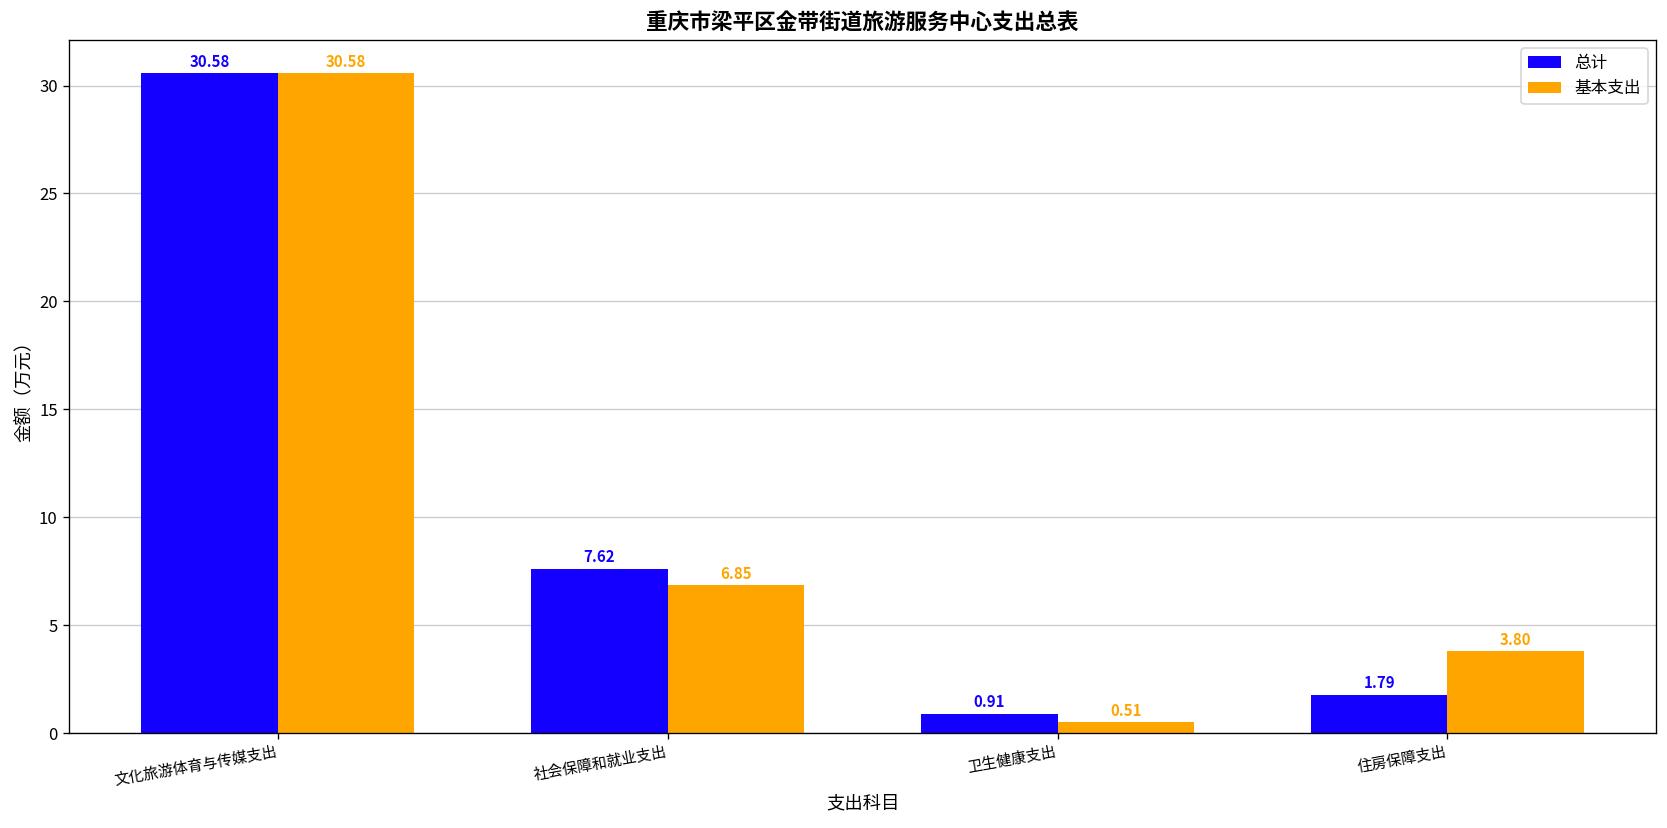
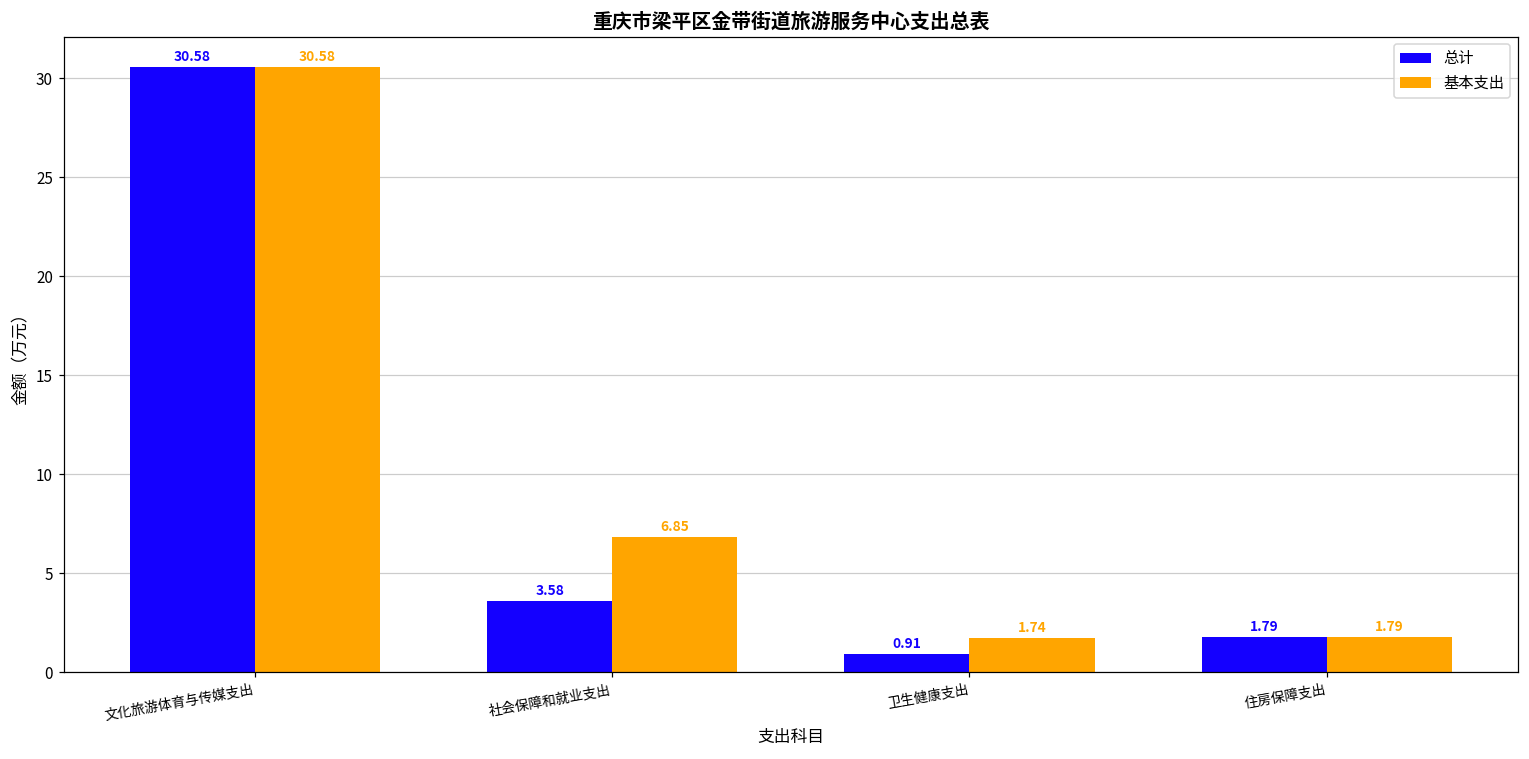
  {
    "总计": {
      "文化旅游体育与传媒支出": 30.58,
-     "社会保障和就业支出": 7.62,
+     "社会保障和就业支出": 3.58,
      "卫生健康支出": 0.91,
      "住房保障支出": 1.79
    },
    "基本支出": {
      "文化旅游体育与传媒支出": 30.58,
      "社会保障和就业支出": 6.85,
-     "卫生健康支出": 0.51,
-     "住房保障支出": 3.80
+     "卫生健康支出": 1.74,
+     "住房保障支出": 1.79
    }
  }
